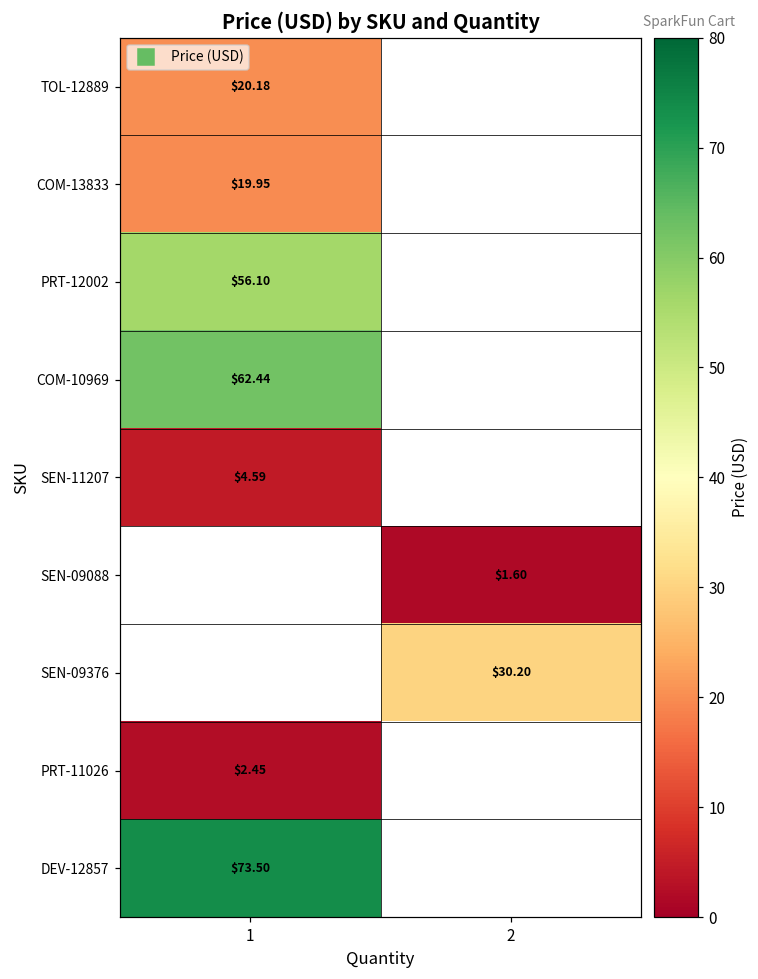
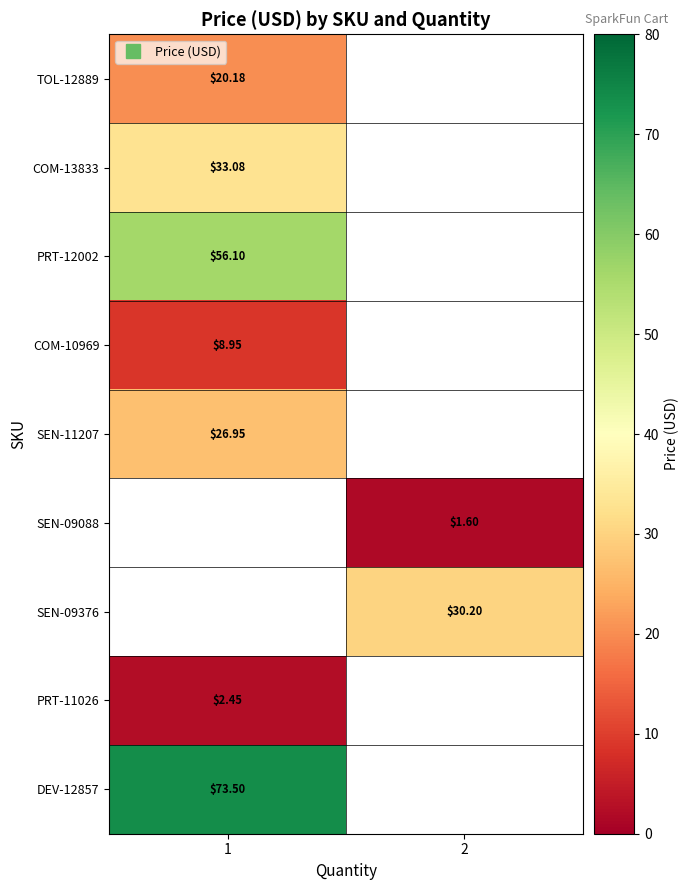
  {
    "TOL-12889": {
      "1": "$20.18"
    },
    "COM-13833": {
-     "1": "$19.95"
+     "1": "$33.08"
    },
    "PRT-12002": {
      "1": "$56.10"
    },
    "COM-10969": {
-     "1": "$62.44"
+     "1": "$8.95"
    },
    "SEN-11207": {
-     "1": "$4.59"
+     "1": "$26.95"
    },
    "SEN-09088": {
      "2": "$1.60"
    },
    "SEN-09376": {
      "2": "$30.20"
    },
    "PRT-11026": {
      "1": "$2.45"
    },
    "DEV-12857": {
      "1": "$73.50"
    }
  }
